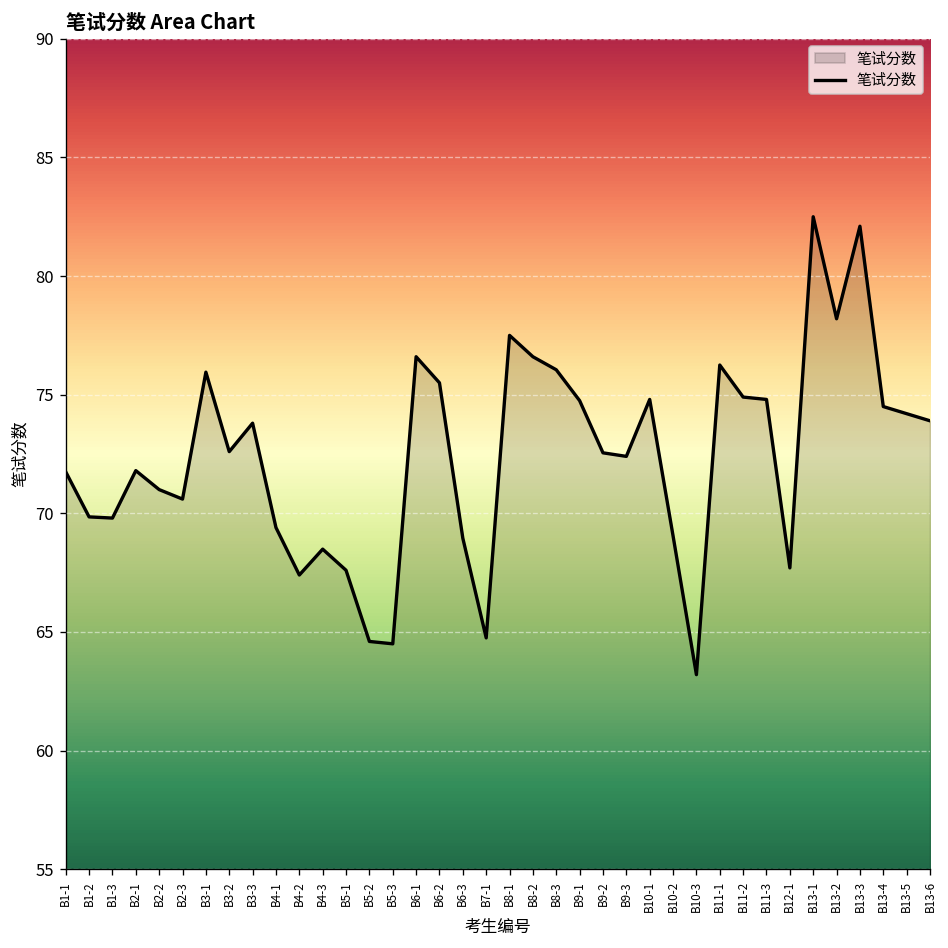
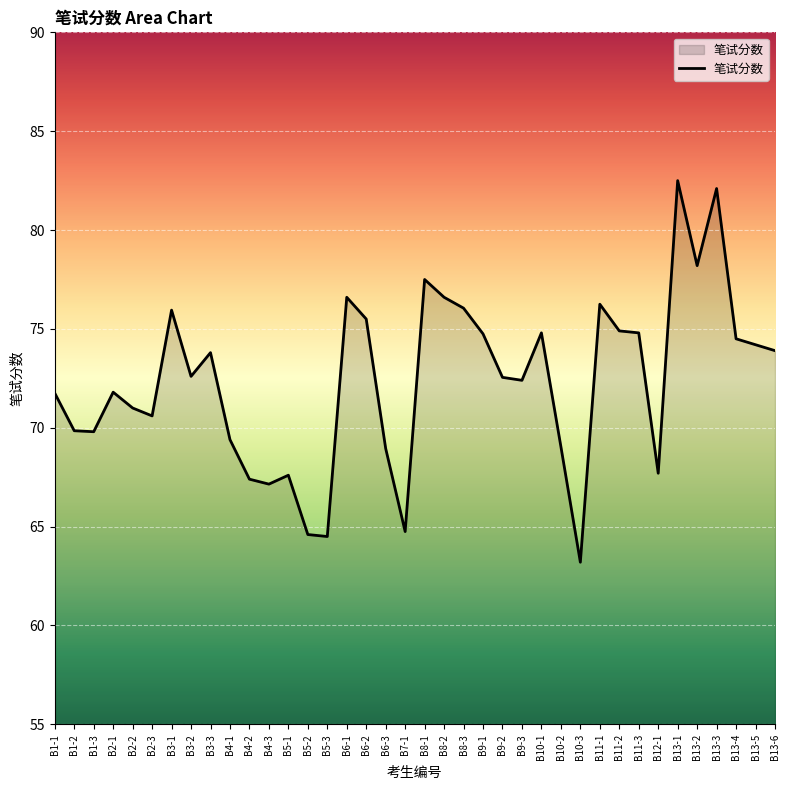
  {
    "B1-1": 71.8,
    "B1-2": 69.9,
    "B1-3": 69.8,
    "B2-1": 71.8,
    "B2-2": 71.0,
    "B2-3": 70.6,
    "B3-1": 76.0,
    "B3-2": 72.6,
    "B3-3": 73.8,
    "B4-1": 69.4,
    "B4-2": 67.4,
-   "B4-3": 68.5,
+   "B4-3": 67.2,
    "B5-1": 67.6,
    "B5-2": 64.6,
    "B5-3": 64.5,
    "B6-1": 76.6,
    "B6-2": 75.5,
    "B6-3": 69.0,
    "B7-1": 64.8,
    "B8-1": 77.5,
    "B8-2": 76.6,
    "B8-3": 76.1,
    "B9-1": 74.8,
    "B9-2": 72.6,
    "B9-3": 72.4,
    "B10-1": 74.8,
    "B10-2": 69.1,
    "B10-3": 63.2,
    "B11-1": 76.3,
    "B11-2": 74.9,
    "B11-3": 74.8,
    "B12-1": 67.7,
    "B13-1": 82.5,
    "B13-2": 78.2,
    "B13-3": 82.1,
    "B13-4": 74.5,
    "B13-5": 74.2,
    "B13-6": 73.9
  }
